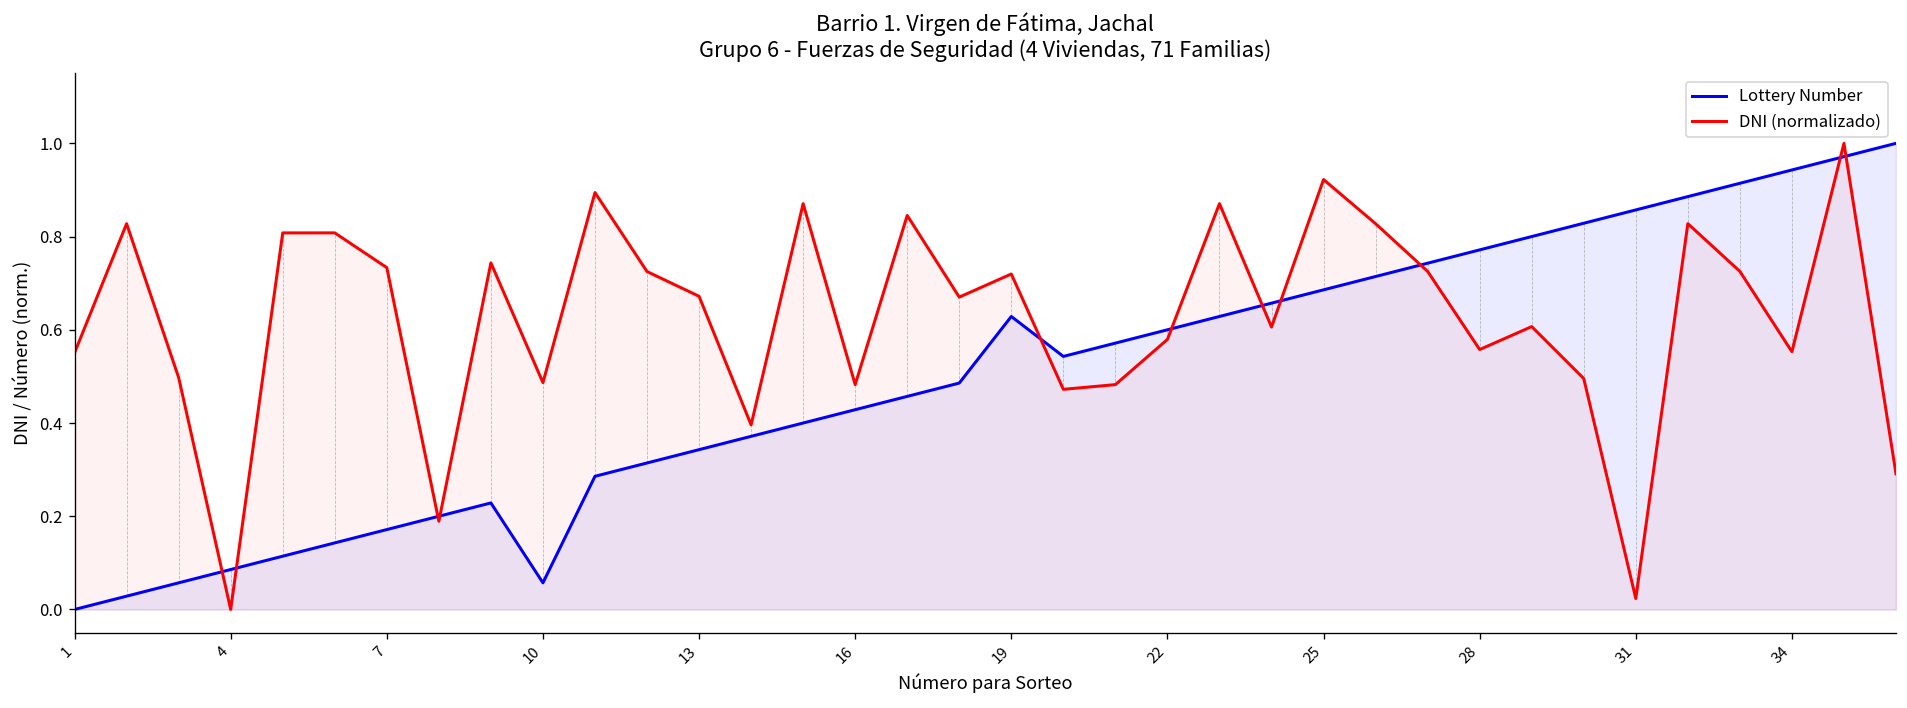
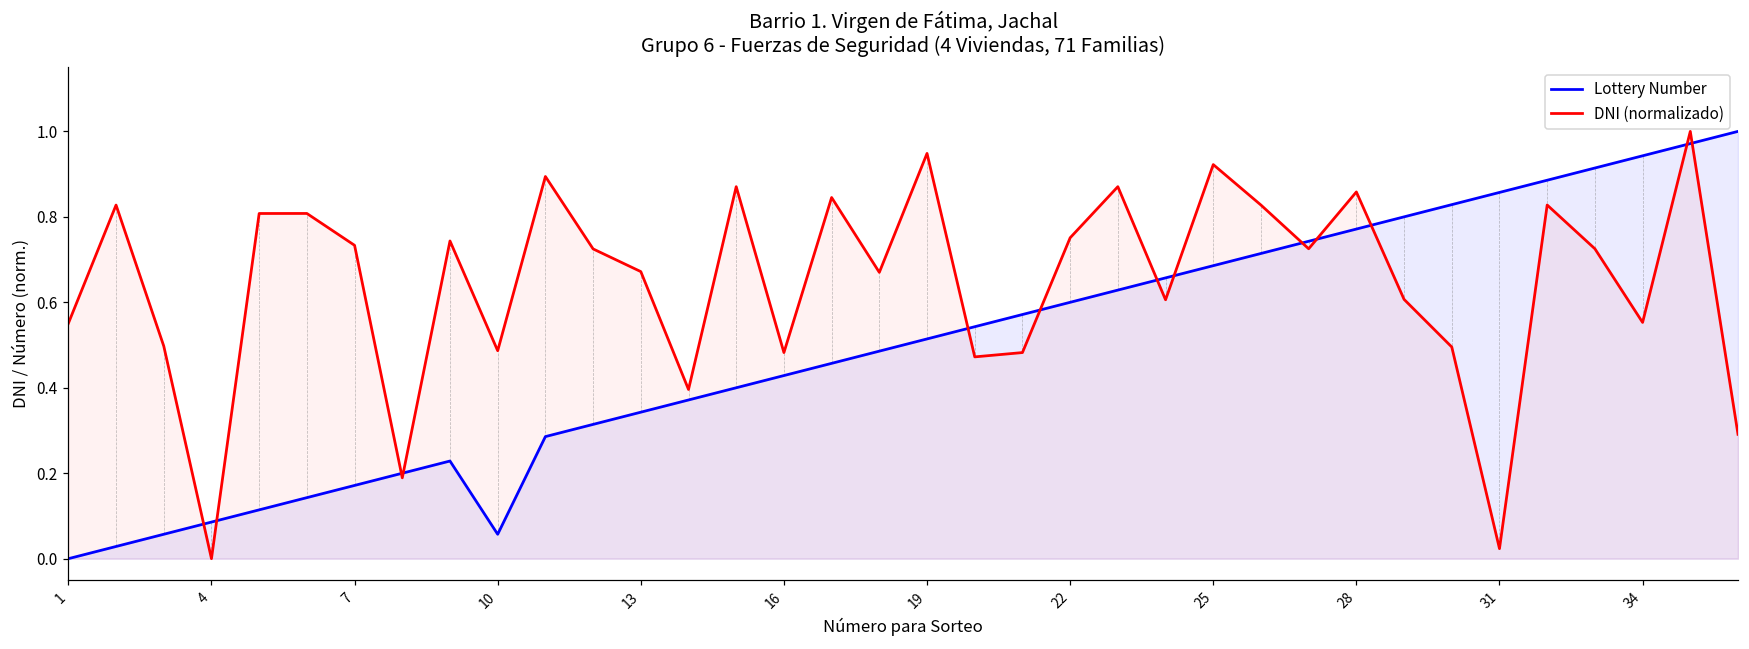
  {
    "Lottery Number": {
-     "19": 0.63
+     "19": 0.51
    },
    "DNI (normalizado)": {
-     "19": 0.72,
-     "22": 0.58,
-     "28": 0.56
+     "19": 0.95,
+     "22": 0.75,
+     "28": 0.86
    }
  }
